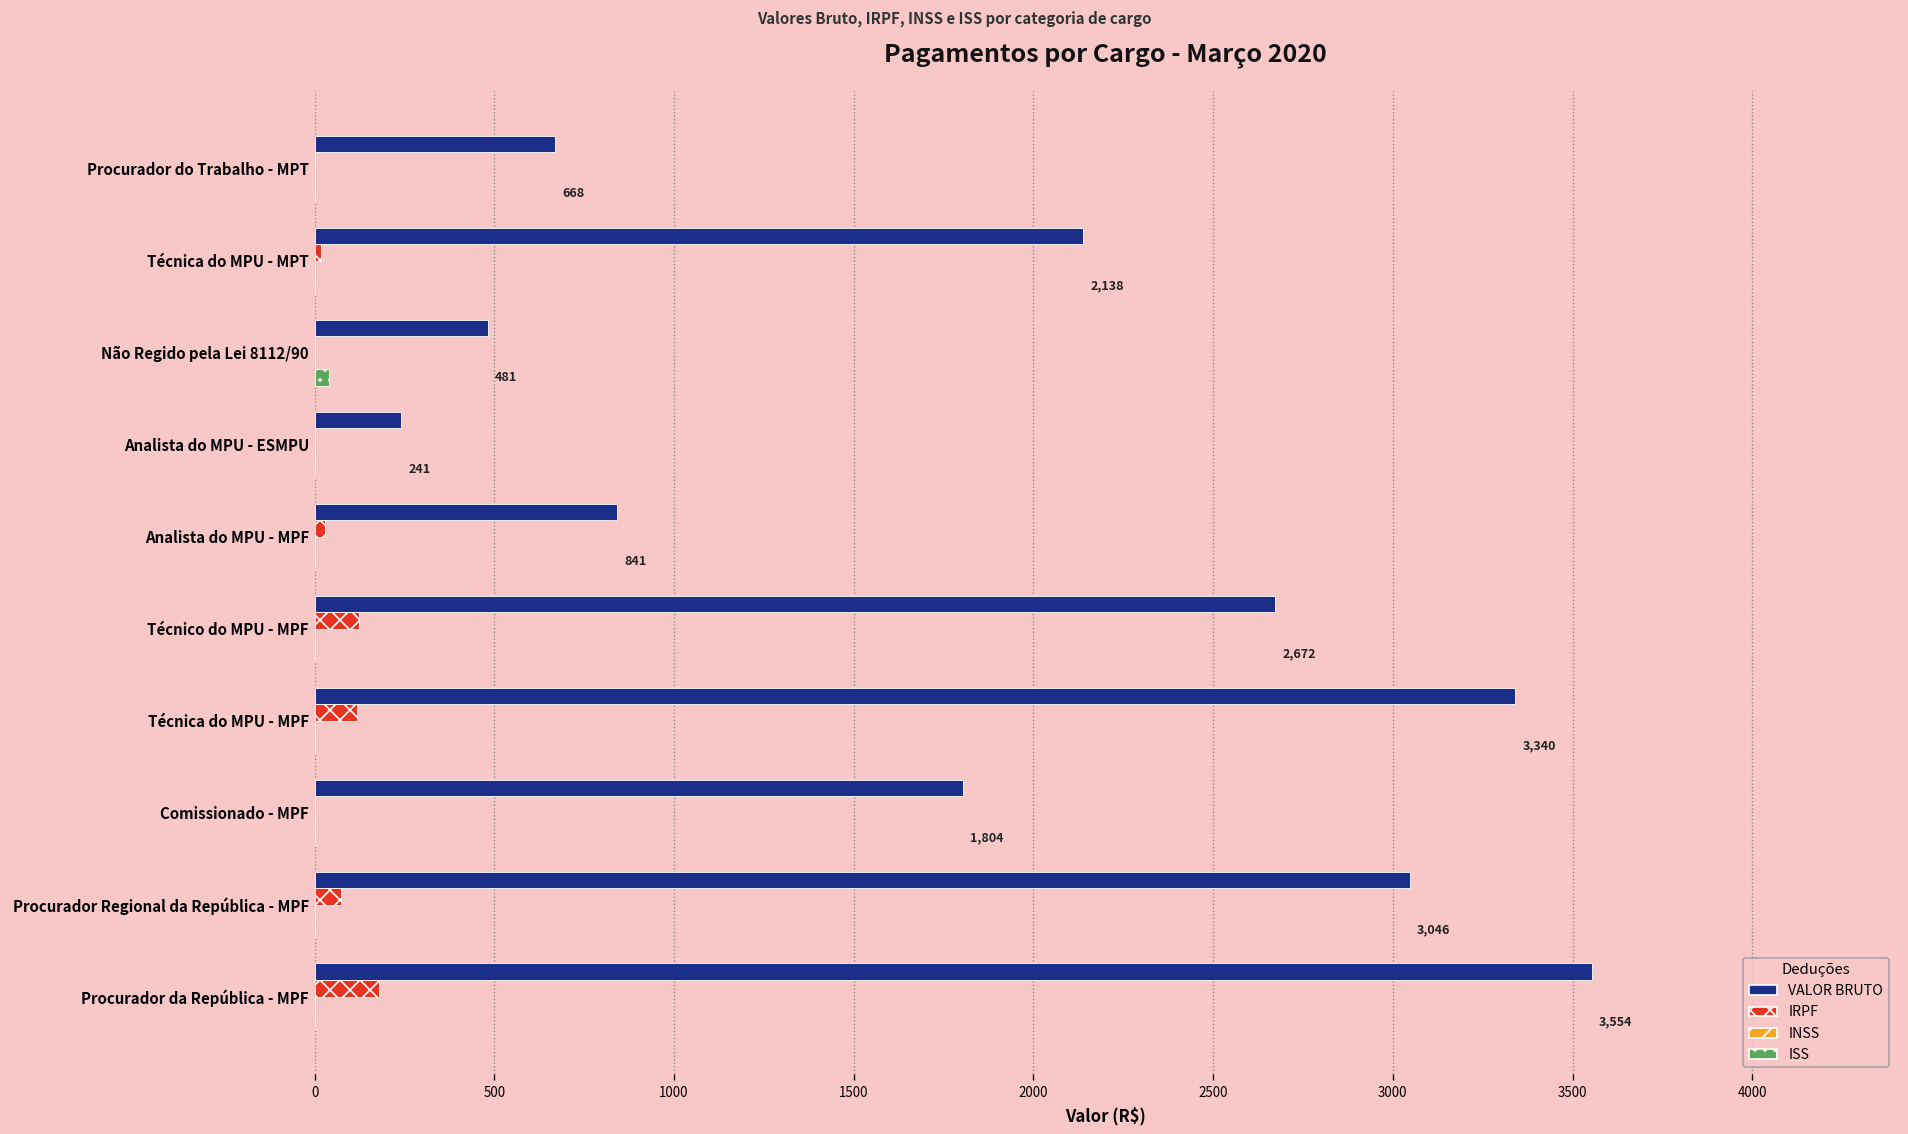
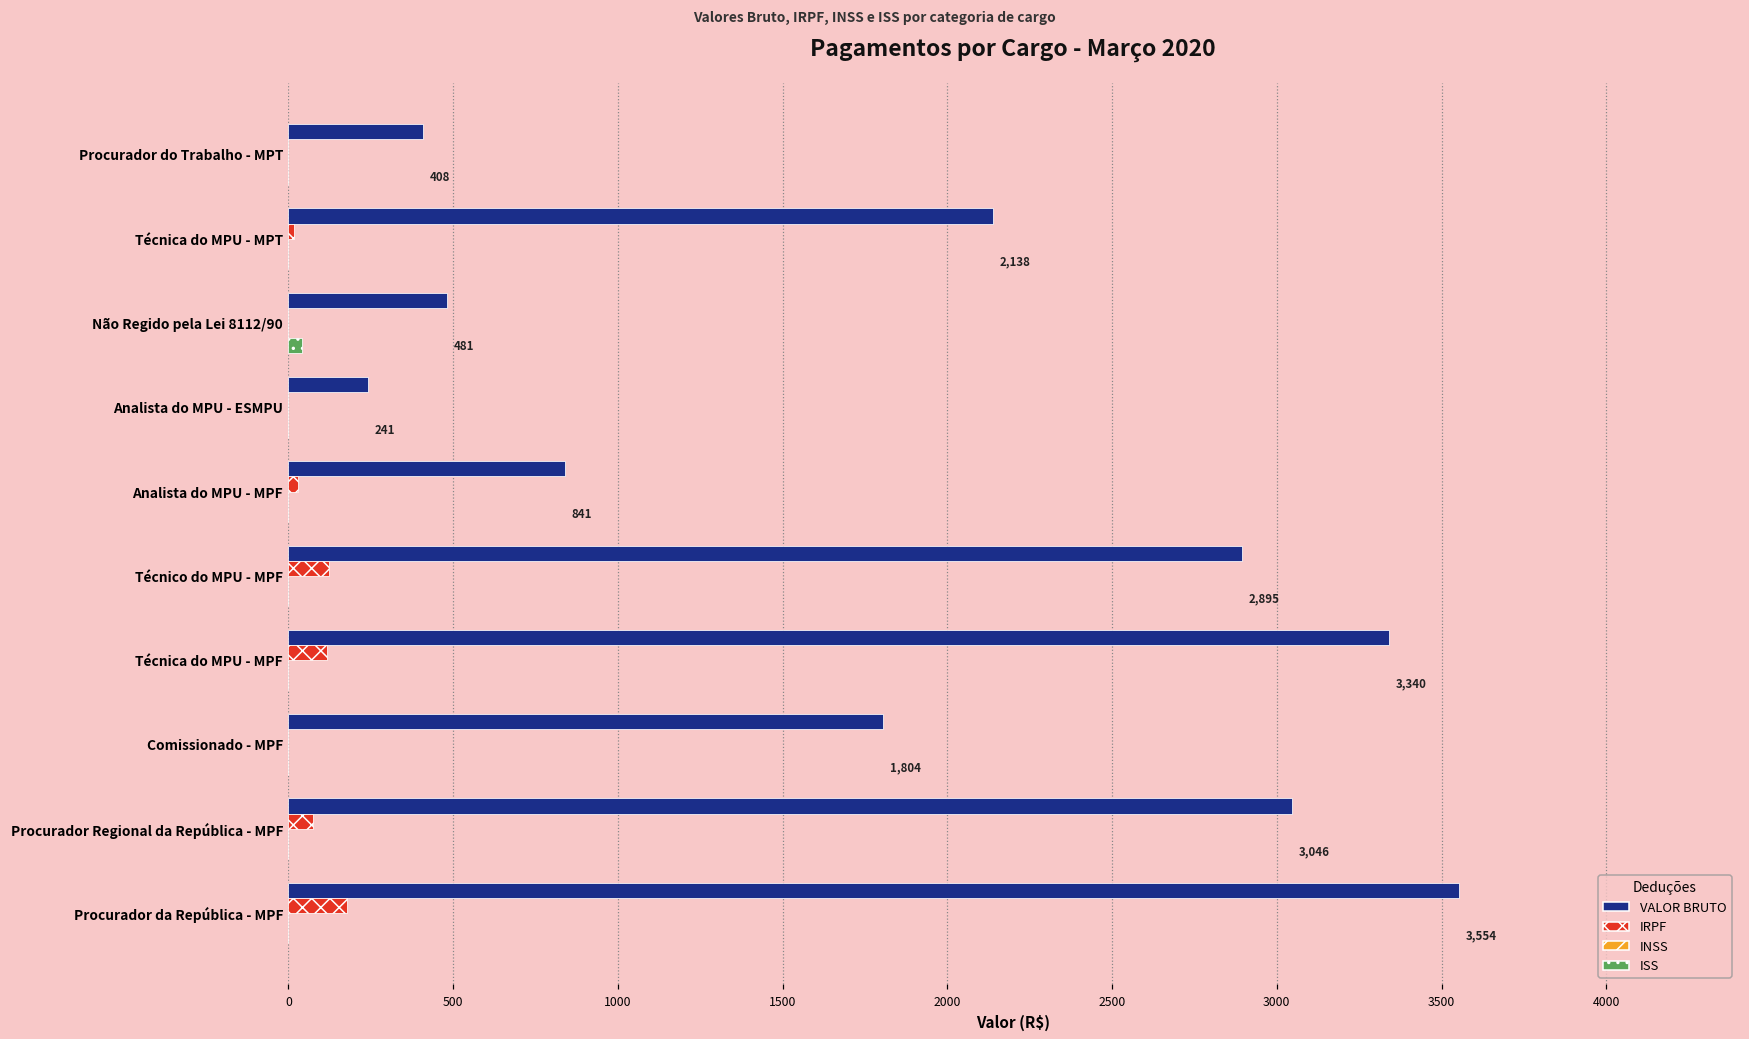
  {
    "VALOR BRUTO": {
-     "Procurador do Trabalho - MPT": "668",
-     "Técnico do MPU - MPF": "2,672"
+     "Procurador do Trabalho - MPT": "408",
+     "Técnico do MPU - MPF": "2,895"
    },
    "IRPF": {
      "Procurador do Trabalho - MPT": "0",
      "Técnica do MPU - MPT": "20",
      "Não Regido pela Lei 8112/90": "0",
      "Analista do MPU - ESMPU": "0",
      "Analista do MPU - MPF": "30",
      "Técnico do MPU - MPF": "120",
      "Técnica do MPU - MPF": "120",
      "Comissionado - MPF": "0",
      "Procurador Regional da República - MPF": "70",
      "Procurador da República - MPF": "180"
    },
    "INSS": {
      "Procurador do Trabalho - MPT": "0",
      "Técnica do MPU - MPT": "0",
      "Não Regido pela Lei 8112/90": "0",
      "Analista do MPU - ESMPU": "0",
      "Analista do MPU - MPF": "0",
      "Técnico do MPU - MPF": "0",
      "Técnica do MPU - MPF": "0",
      "Comissionado - MPF": "0",
      "Procurador Regional da República - MPF": "0",
      "Procurador da República - MPF": "0"
    },
    "ISS": {
      "Procurador do Trabalho - MPT": "0",
      "Técnica do MPU - MPT": "0",
      "Não Regido pela Lei 8112/90": "40",
      "Analista do MPU - ESMPU": "0",
      "Analista do MPU - MPF": "0",
      "Técnico do MPU - MPF": "0",
      "Técnica do MPU - MPF": "0",
      "Comissionado - MPF": "0",
      "Procurador Regional da República - MPF": "0",
      "Procurador da República - MPF": "0"
    }
  }
